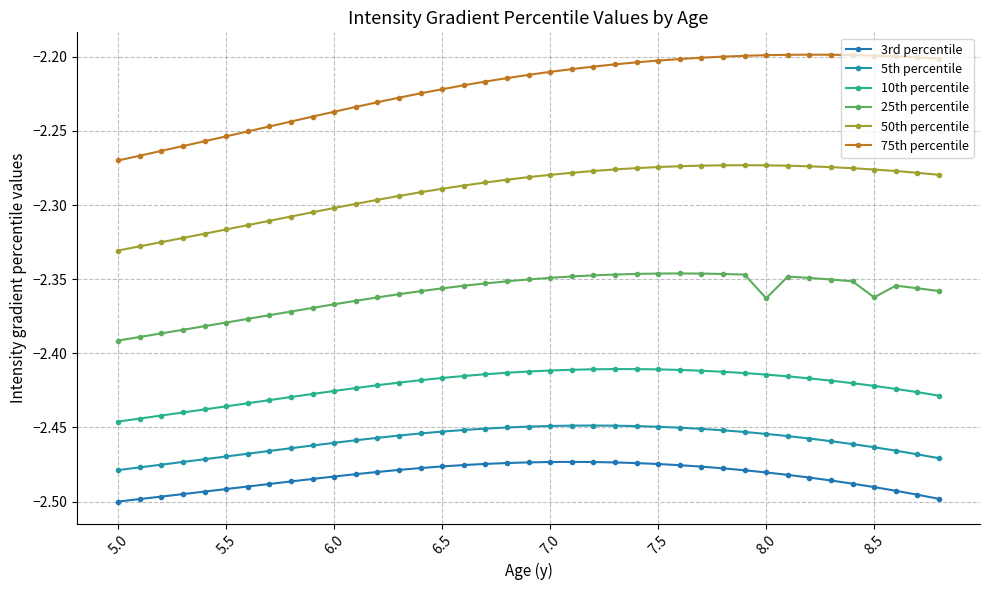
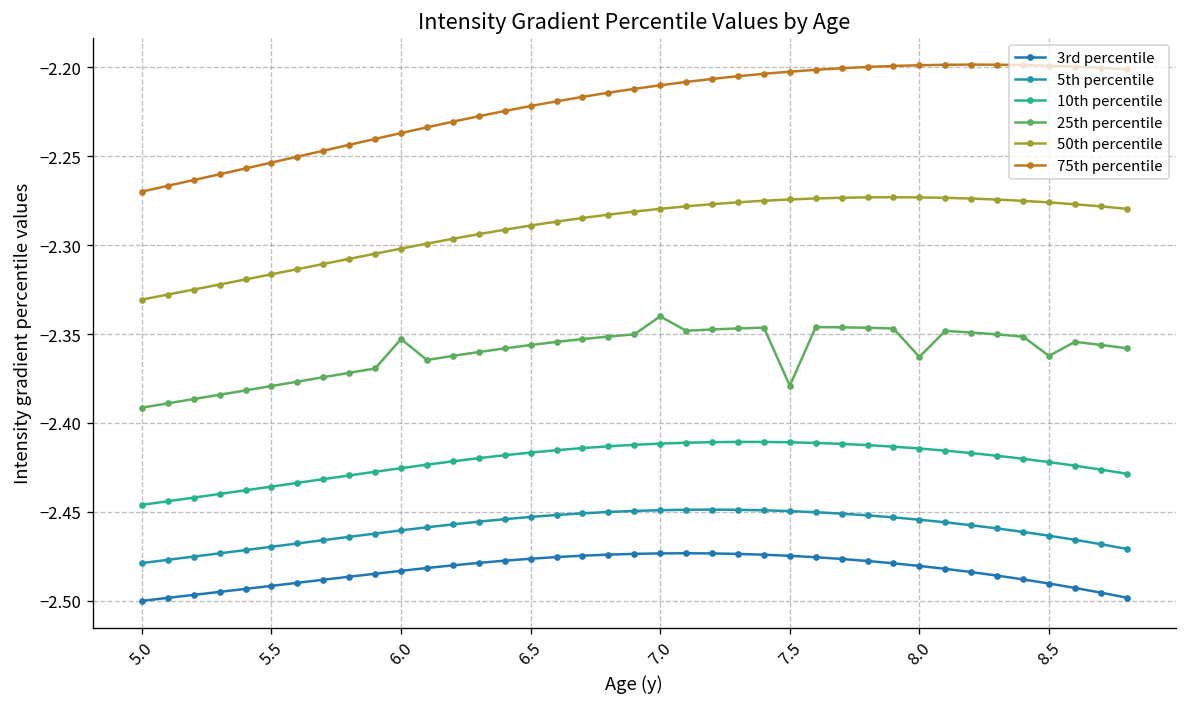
  {
    "25th percentile": {
      "5.0": -2.391,
      "5.5": -2.379,
-     "6.0": -2.367,
+     "6.0": -2.353,
      "6.5": -2.356,
-     "7.0": -2.349,
-     "7.5": -2.346,
+     "7.0": -2.340,
+     "7.5": -2.379,
      "8.0": -2.363,
      "8.5": -2.362
    }
  }
